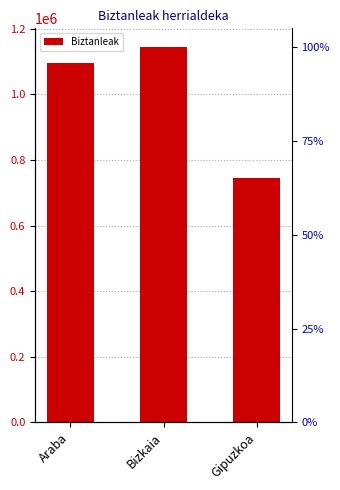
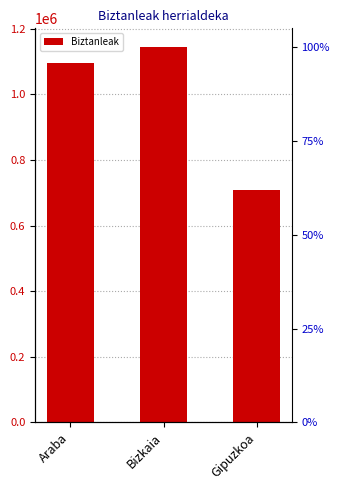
  {
    "Araba": 1100000,
    "Bizkaia": 1140000,
-   "Gipuzkoa": 740000
+   "Gipuzkoa": 710000
  }
